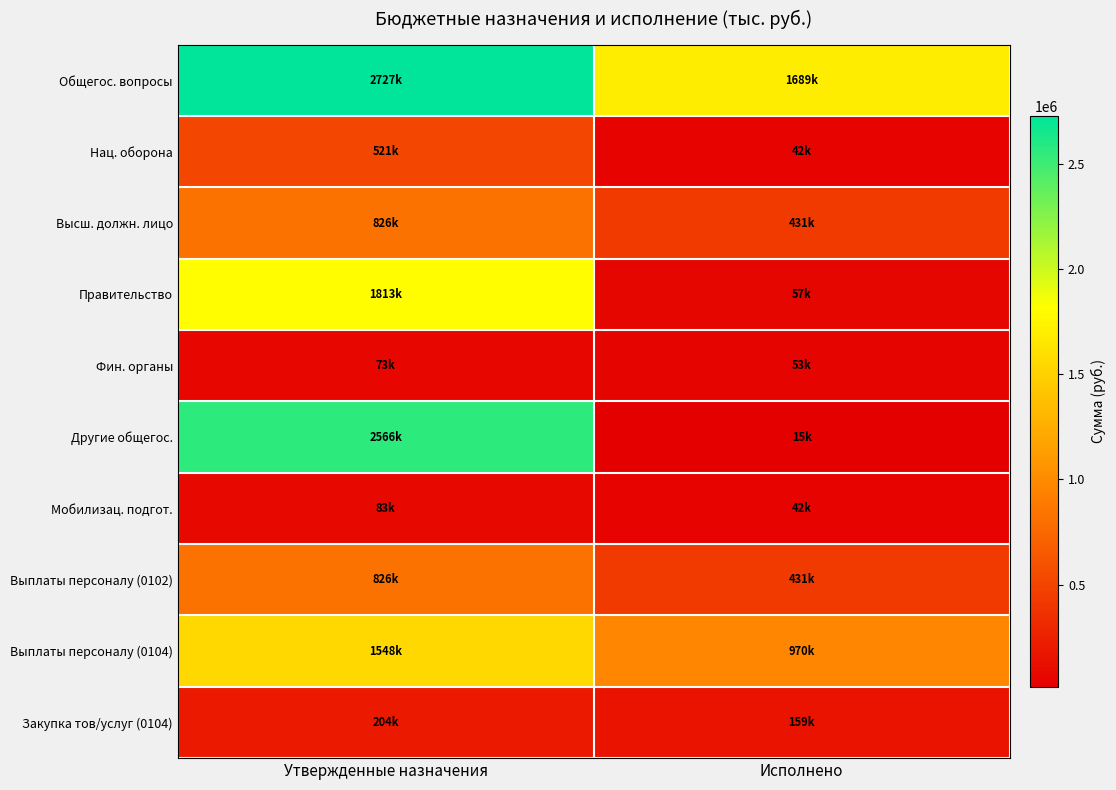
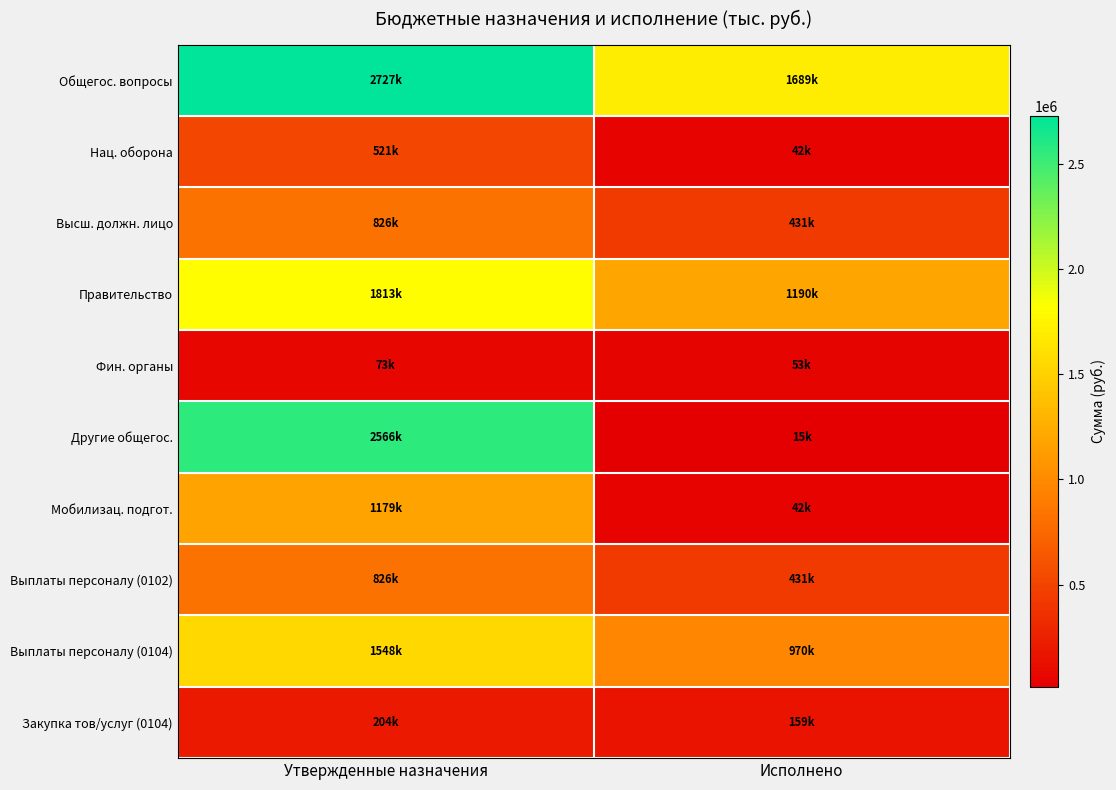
  {
    "Общегос. вопросы": {
      "Утвержденные назначения": "2727k",
      "Исполнено": "1689k"
    },
    "Нац. оборона": {
      "Утвержденные назначения": "521k",
      "Исполнено": "42k"
    },
    "Высш. должн. лицо": {
      "Утвержденные назначения": "826k",
      "Исполнено": "431k"
    },
    "Правительство": {
      "Утвержденные назначения": "1813k",
-     "Исполнено": "57k"
+     "Исполнено": "1190k"
    },
    "Фин. органы": {
      "Утвержденные назначения": "73k",
      "Исполнено": "53k"
    },
    "Другие общегос.": {
      "Утвержденные назначения": "2566k",
      "Исполнено": "15k"
    },
    "Мобилизац. подгот.": {
-     "Утвержденные назначения": "83k",
+     "Утвержденные назначения": "1179k",
      "Исполнено": "42k"
    },
    "Выплаты персоналу (0102)": {
      "Утвержденные назначения": "826k",
      "Исполнено": "431k"
    },
    "Выплаты персоналу (0104)": {
      "Утвержденные назначения": "1548k",
      "Исполнено": "970k"
    },
    "Закупка тов/услуг (0104)": {
      "Утвержденные назначения": "204k",
      "Исполнено": "159k"
    }
  }
